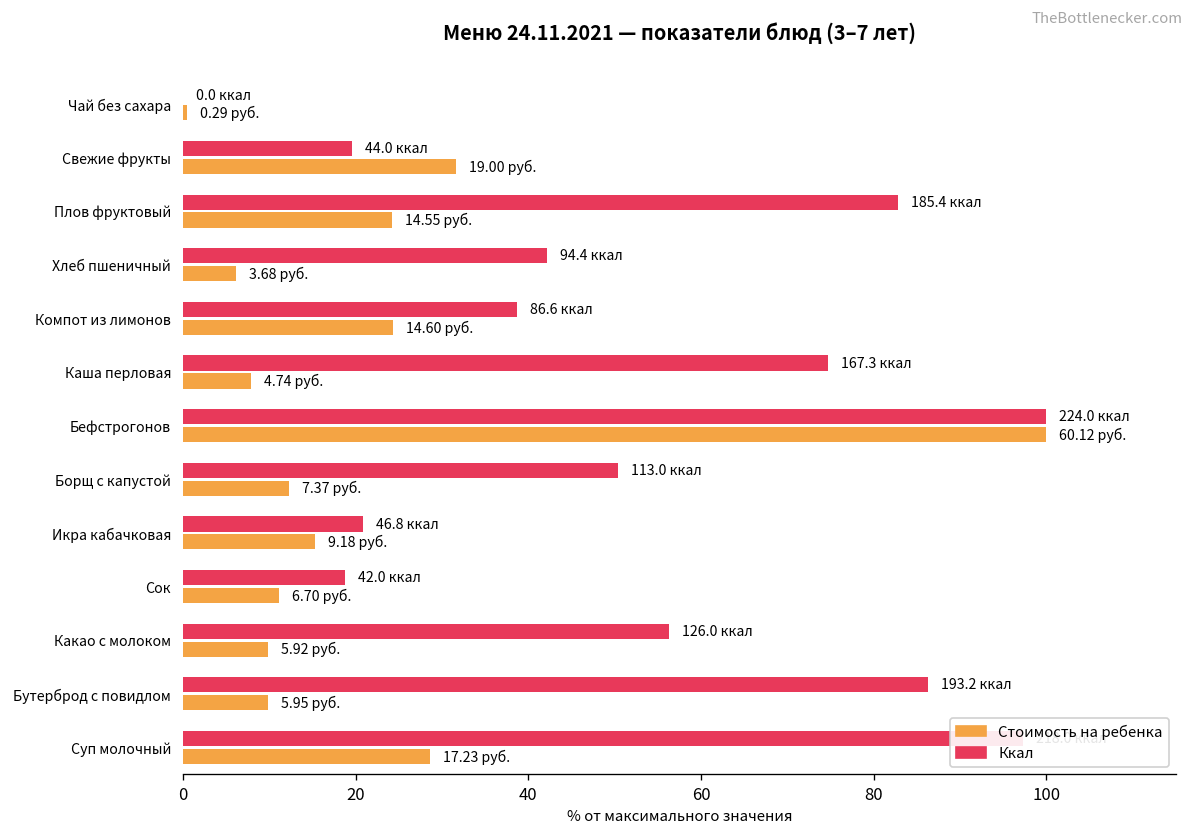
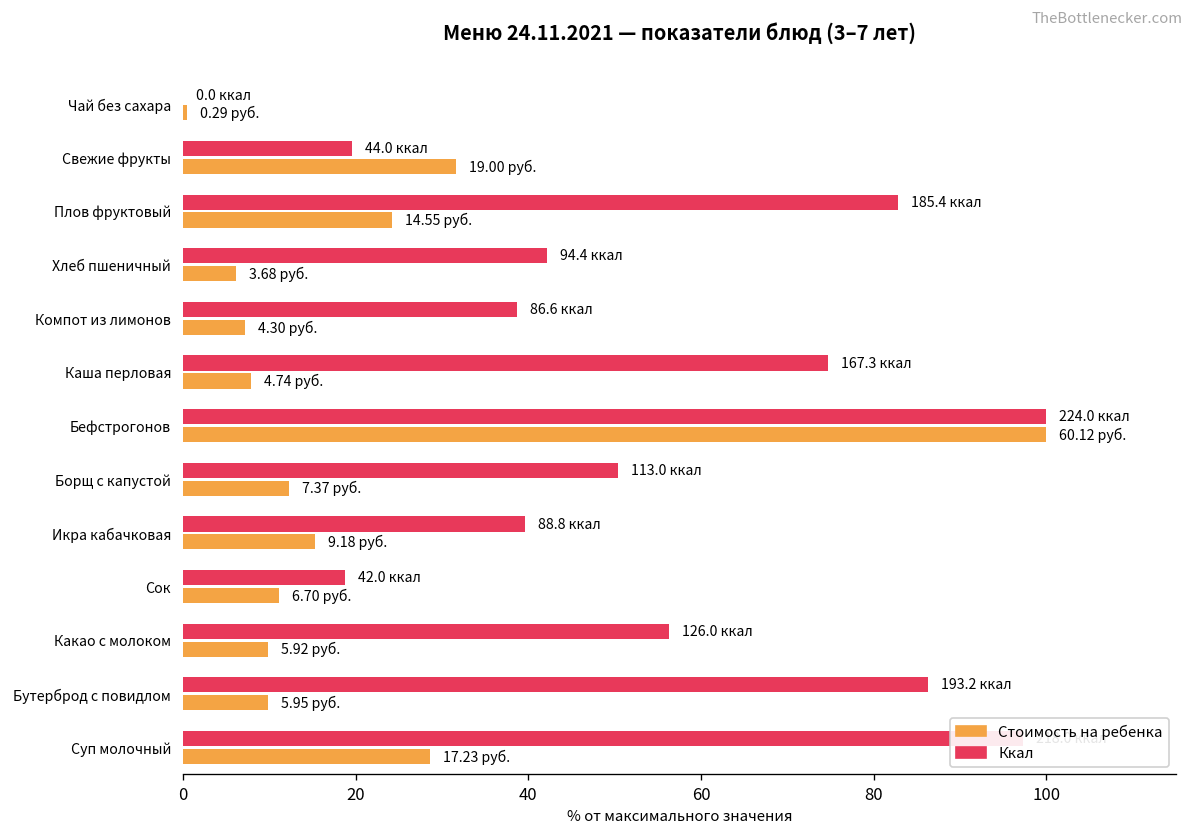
  {
    "Стоимость на ребенка": {
-     "Компот из лимонов": 14.60
+     "Компот из лимонов": 4.30
    },
    "Ккал": {
      "Чай без сахара": 0.0,
-     "Икра кабачковая": 46.8
+     "Икра кабачковая": 88.8
    }
  }
